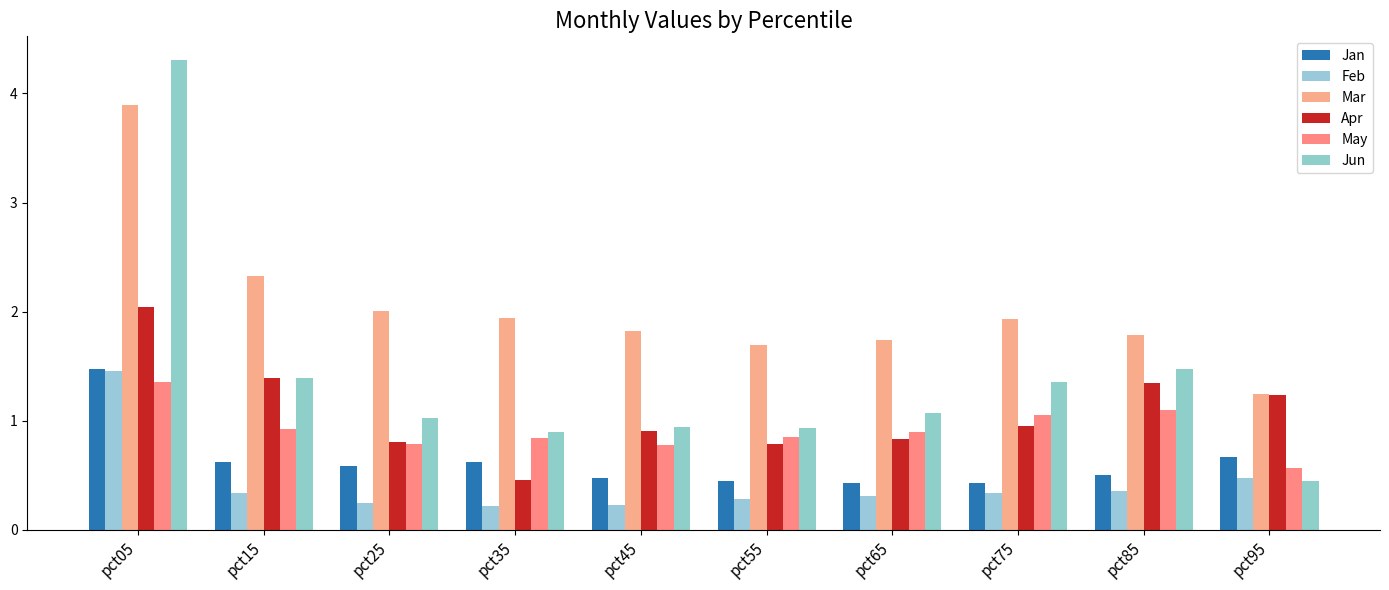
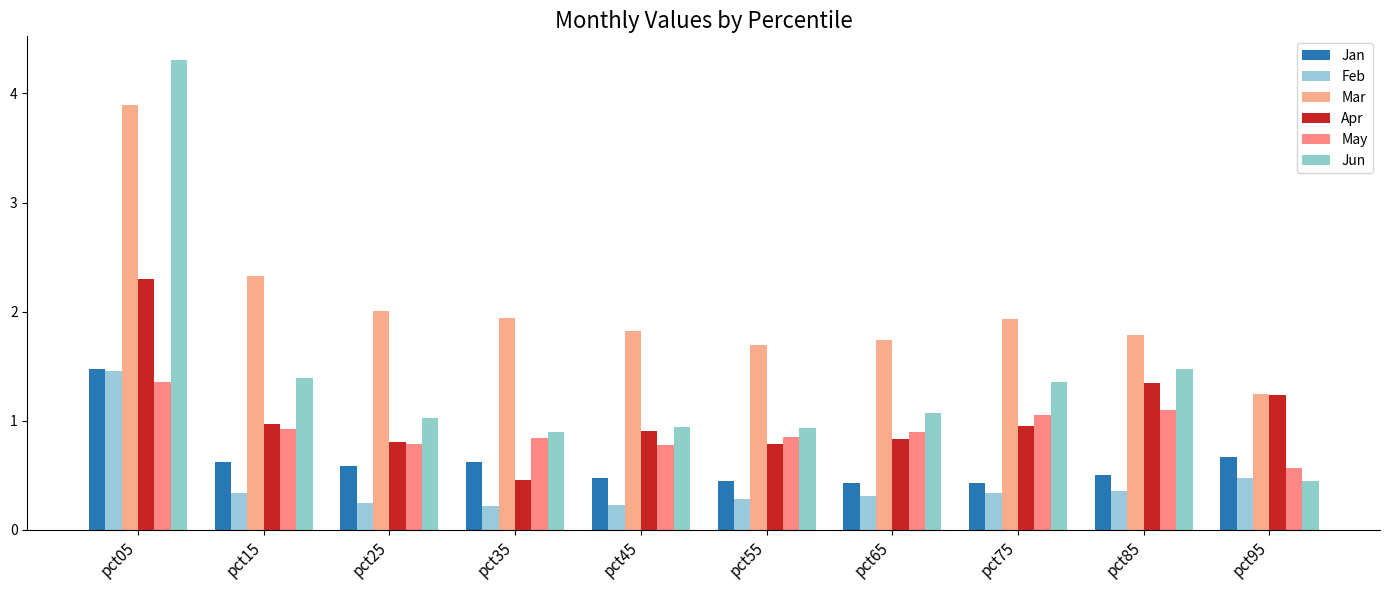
  {
    "Jan": {
      "pct05": 1.48,
      "pct15": 0.62,
      "pct25": 0.58,
      "pct35": 0.62,
      "pct45": 0.48,
      "pct55": 0.45,
      "pct65": 0.43,
      "pct75": 0.43,
      "pct85": 0.50,
      "pct95": 0.66
    },
    "Apr": {
-     "pct05": 2.05,
-     "pct15": 1.39,
+     "pct05": 2.30,
+     "pct15": 0.97,
      "pct25": 0.80,
      "pct35": 0.46,
      "pct45": 0.91,
      "pct55": 0.79,
      "pct65": 0.83,
      "pct75": 0.95,
      "pct85": 1.35,
      "pct95": 1.24
    }
  }
